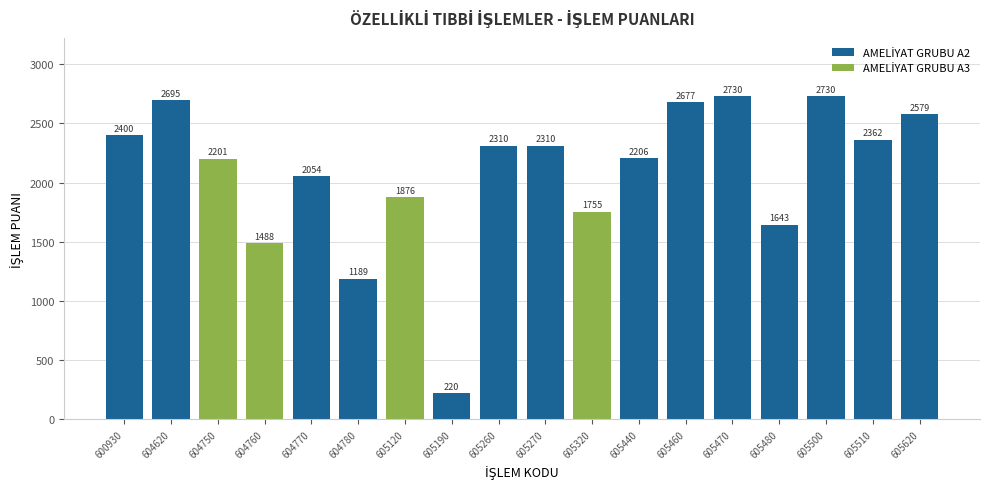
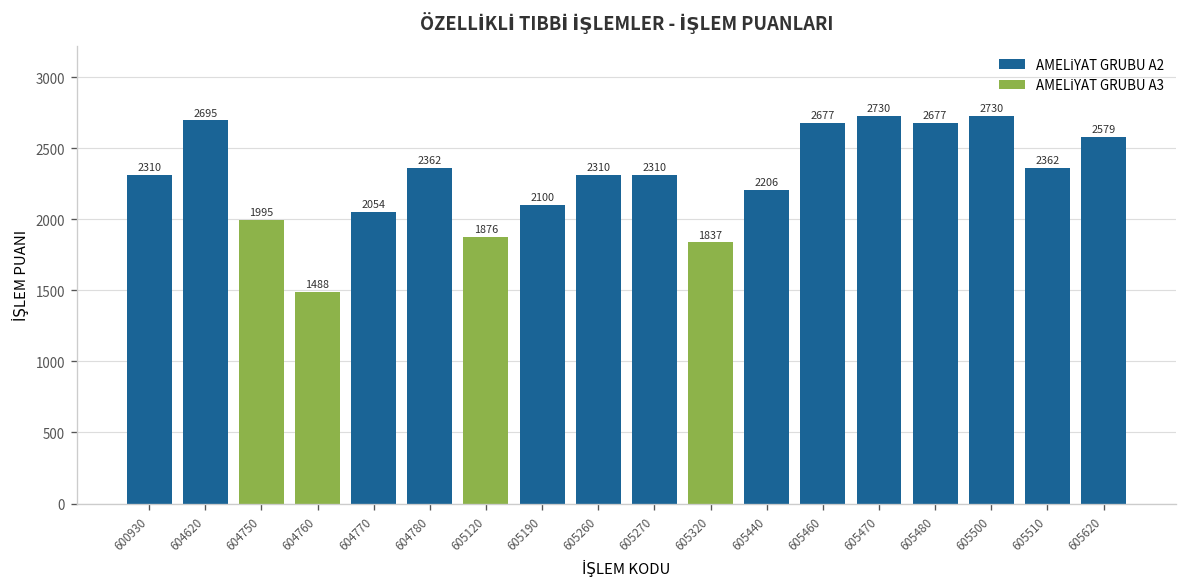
  {
-   "600930": 2400,
+   "600930": 2310,
    "604620": 2695,
-   "604750": 2201,
+   "604750": 1995,
    "604760": 1488,
    "604770": 2054,
-   "604780": 1189,
+   "604780": 2362,
    "605120": 1876,
-   "605190": 220,
+   "605190": 2100,
    "605260": 2310,
    "605270": 2310,
-   "605320": 1755,
+   "605320": 1837,
    "605440": 2206,
    "605460": 2677,
    "605470": 2730,
-   "605480": 1643,
+   "605480": 2677,
    "605500": 2730,
    "605510": 2362,
    "605620": 2579
  }
